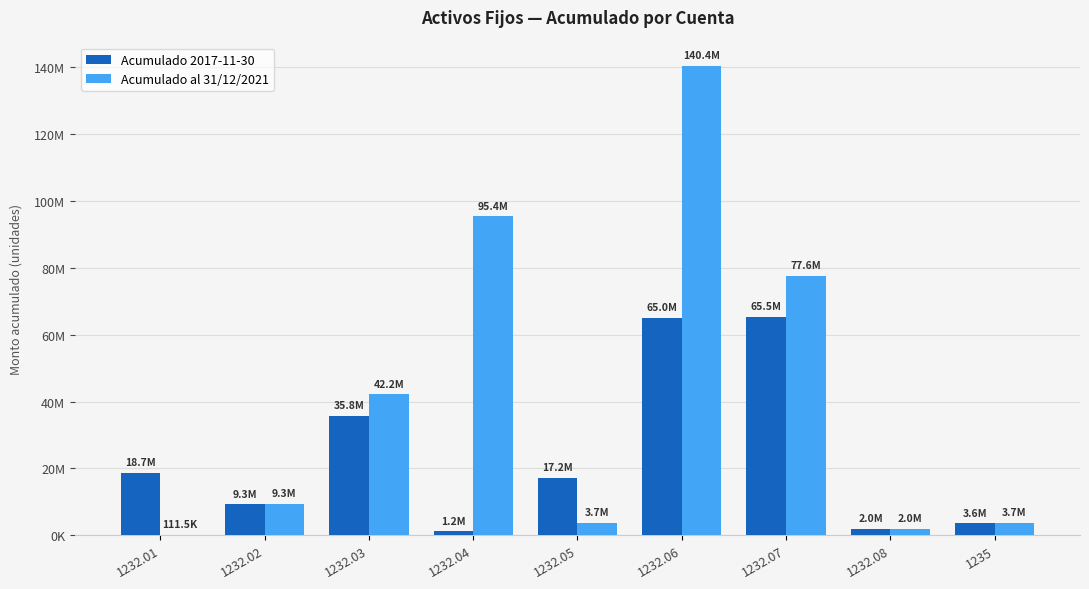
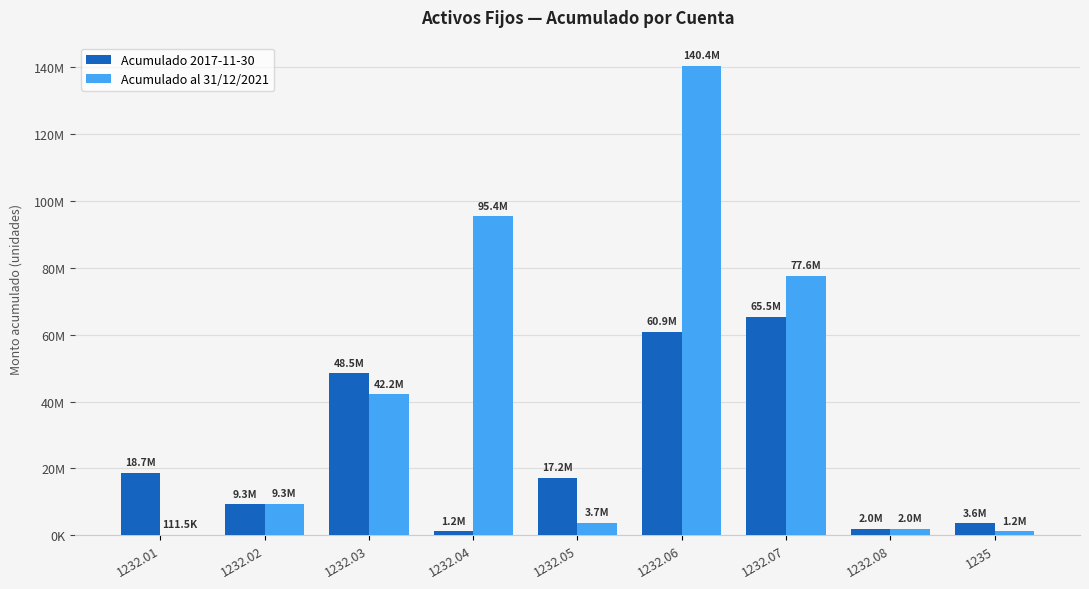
  {
    "Acumulado 2017-11-30": {
      "1232.01": "18.7M",
      "1232.02": "9.3M",
-     "1232.03": "35.8M",
+     "1232.03": "48.5M",
      "1232.04": "1.2M",
      "1232.05": "17.2M",
-     "1232.06": "65.0M",
+     "1232.06": "60.9M",
      "1232.07": "65.5M",
      "1232.08": "2.0M",
      "1235": "3.6M"
    },
    "Acumulado al 31/12/2021": {
      "1232.01": "111.5K",
      "1232.02": "9.3M",
      "1232.03": "42.2M",
      "1232.04": "95.4M",
      "1232.05": "3.7M",
      "1232.06": "140.4M",
      "1232.07": "77.6M",
      "1232.08": "2.0M",
-     "1235": "3.7M"
+     "1235": "1.2M"
    }
  }
